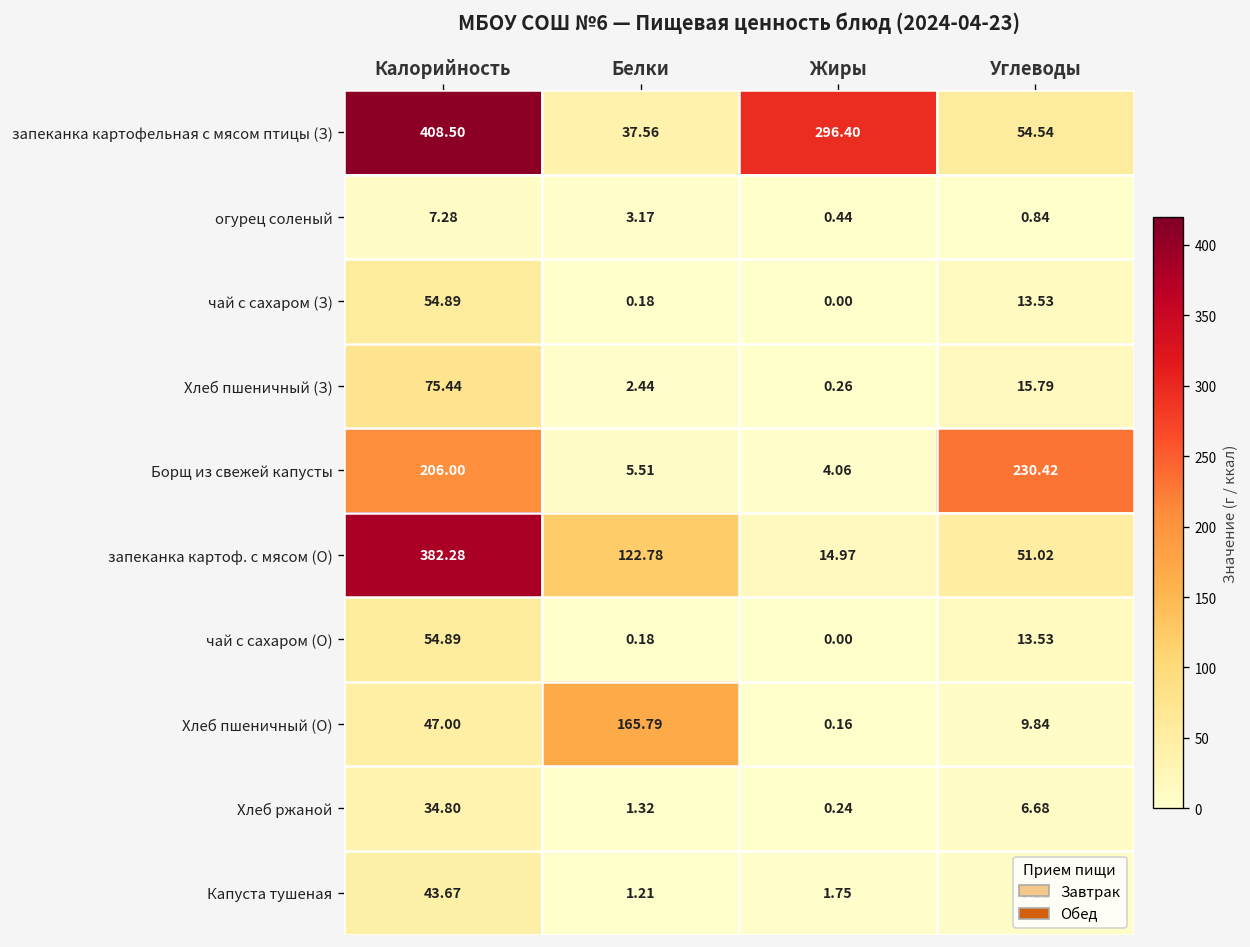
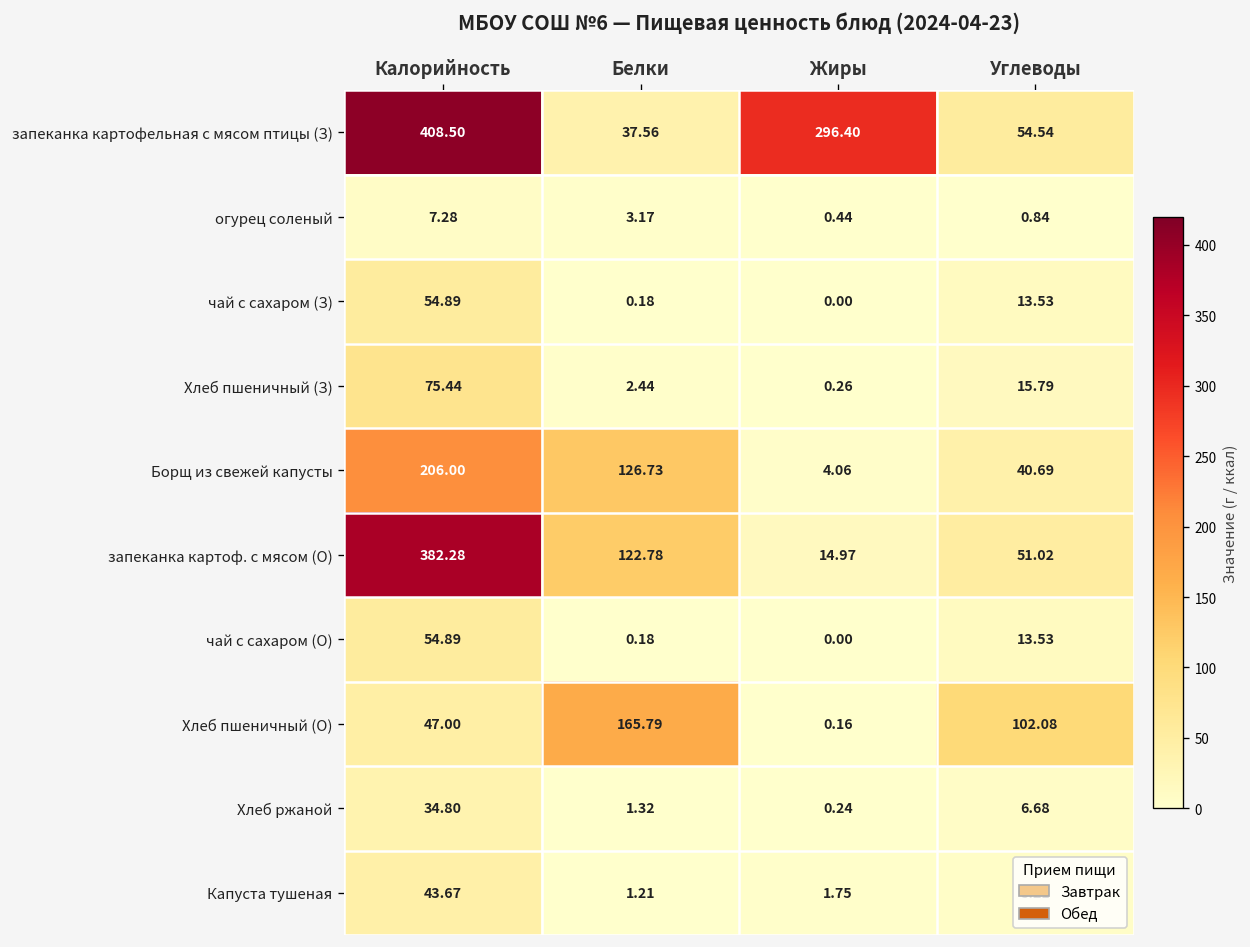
  {
    "запеканка картофельная с мясом птицы (З)": {
      "Калорийность": 408.50,
      "Белки": 37.56,
      "Жиры": 296.40,
      "Углеводы": 54.54
    },
    "огурец соленый": {
      "Калорийность": 7.28,
      "Белки": 3.17,
      "Жиры": 0.44,
      "Углеводы": 0.84
    },
    "чай с сахаром (З)": {
      "Калорийность": 54.89,
      "Белки": 0.18,
      "Жиры": 0.00,
      "Углеводы": 13.53
    },
    "Хлеб пшеничный (З)": {
      "Калорийность": 75.44,
      "Белки": 2.44,
      "Жиры": 0.26,
      "Углеводы": 15.79
    },
    "Борщ из свежей капусты": {
      "Калорийность": 206.00,
-     "Белки": 5.51,
+     "Белки": 126.73,
      "Жиры": 4.06,
-     "Углеводы": 230.42
+     "Углеводы": 40.69
    },
    "запеканка картоф. с мясом (О)": {
      "Калорийность": 382.28,
      "Белки": 122.78,
      "Жиры": 14.97,
      "Углеводы": 51.02
    },
    "чай с сахаром (О)": {
      "Калорийность": 54.89,
      "Белки": 0.18,
      "Жиры": 0.00,
      "Углеводы": 13.53
    },
    "Хлеб пшеничный (О)": {
      "Калорийность": 47.00,
      "Белки": 165.79,
      "Жиры": 0.16,
-     "Углеводы": 9.84
+     "Углеводы": 102.08
    },
    "Хлеб ржаной": {
      "Калорийность": 34.80,
      "Белки": 1.32,
      "Жиры": 0.24,
      "Углеводы": 6.68
    },
    "Капуста тушеная": {
      "Калорийность": 43.67,
      "Белки": 1.21,
      "Жиры": 1.75
    }
  }
